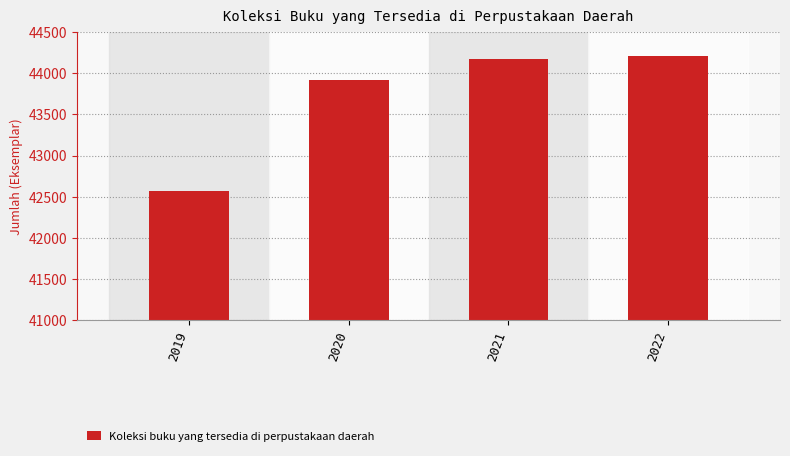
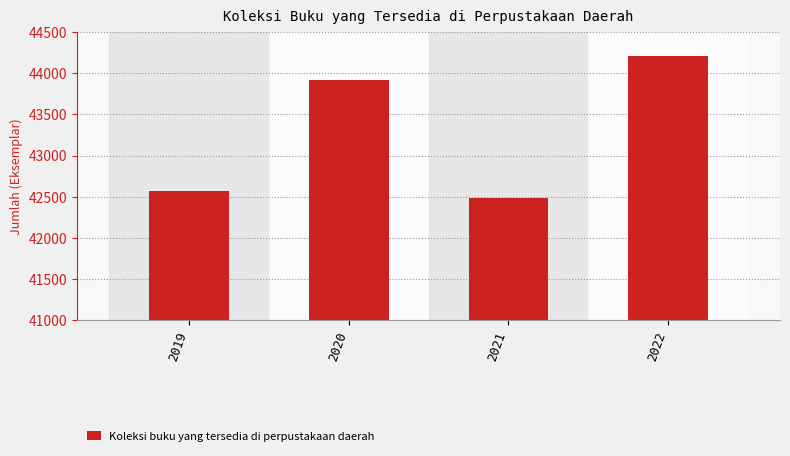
  {
    "2019": 42600,
    "2020": 43900,
-   "2021": 44200,
+   "2021": 42500,
    "2022": 44200
  }
